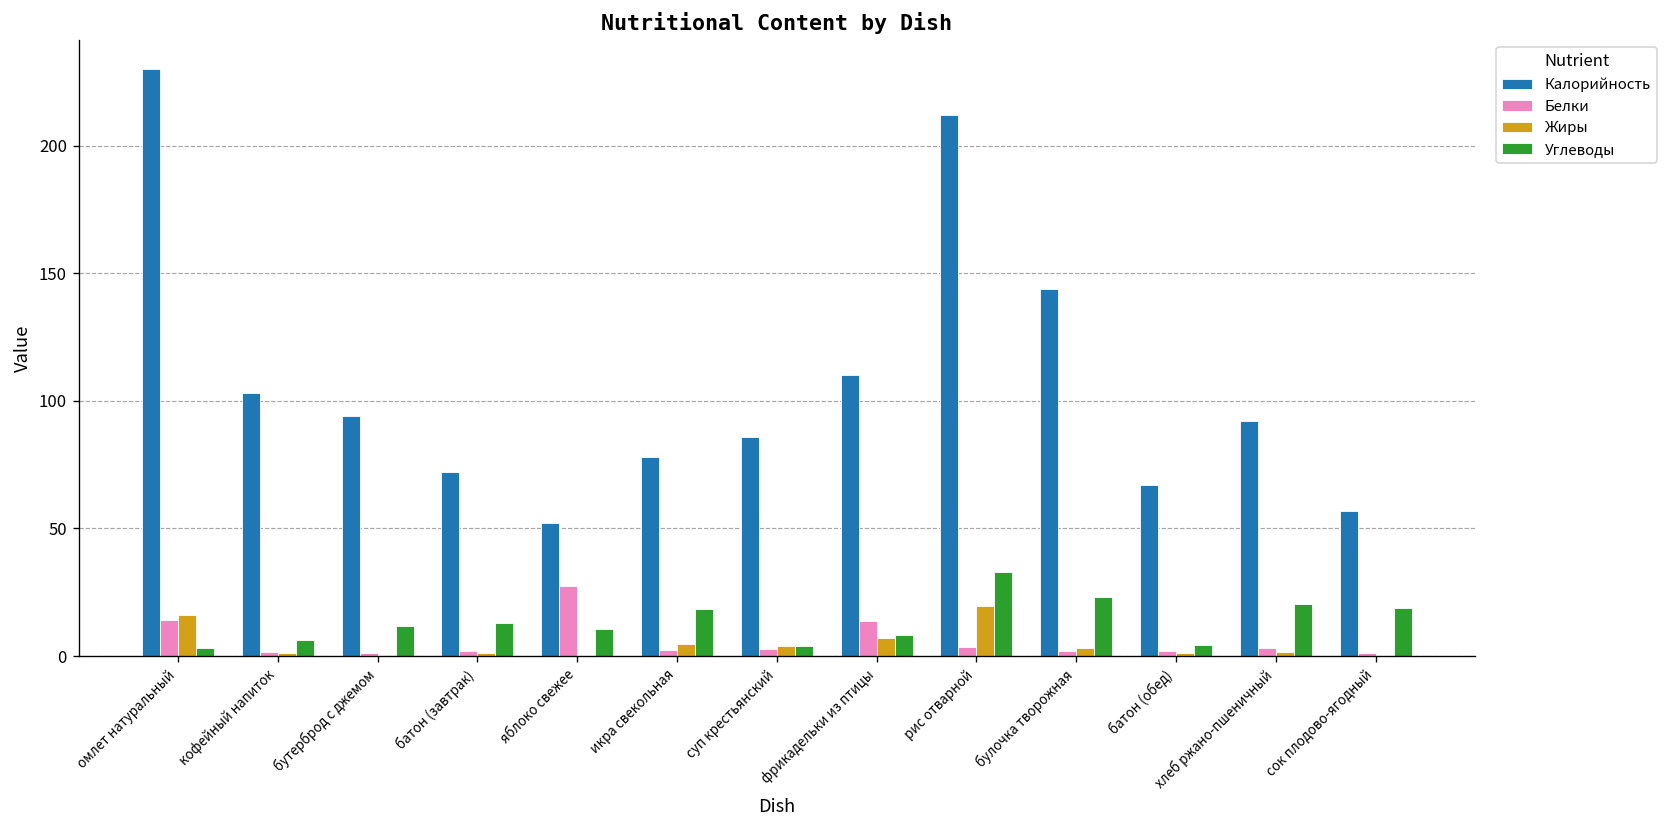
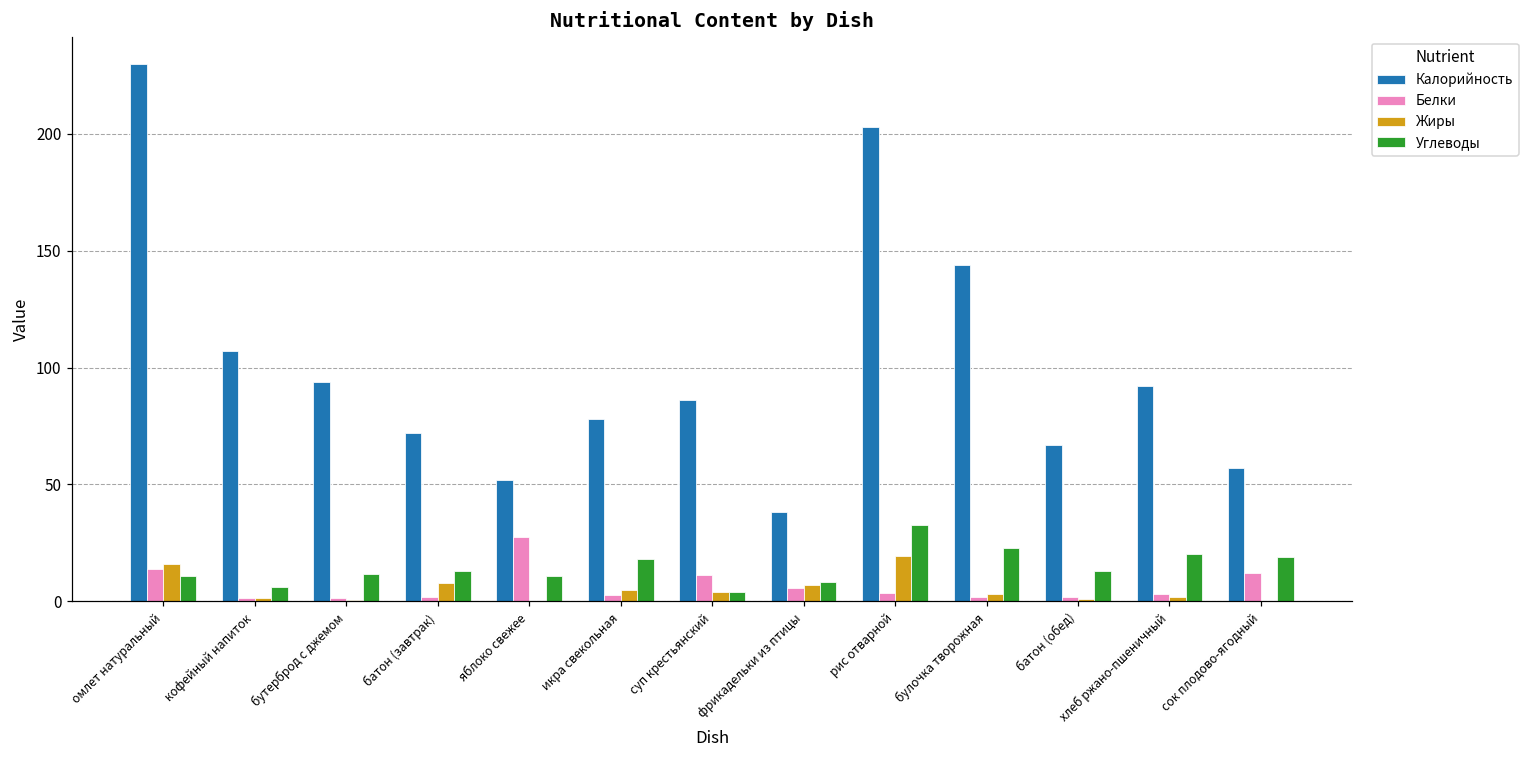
  {
    "Калорийность": {
      "омлет натуральный": 230,
-     "кофейный напиток": 103,
+     "кофейный напиток": 107,
      "бутерброд с джемом": 94,
      "батон (завтрак)": 72,
      "яблоко свежее": 52,
      "икра свекольная": 78,
      "суп крестьянский": 86,
-     "фрикадельки из птицы": 110,
-     "рис отварной": 212,
+     "фрикадельки из птицы": 38,
+     "рис отварной": 203,
      "булочка творожная": 144,
      "батон (обед)": 67,
      "хлеб ржано-пшеничный": 92,
      "сок плодово-ягодный": 57
    },
    "Белки": {
      "омлет натуральный": 14,
      "кофейный напиток": 2,
      "бутерброд с джемом": 1,
      "батон (завтрак)": 2,
      "яблоко свежее": 27,
      "икра свекольная": 3,
-     "суп крестьянский": 3,
-     "фрикадельки из птицы": 14,
+     "суп крестьянский": 11,
+     "фрикадельки из птицы": 6,
      "рис отварной": 4,
      "булочка творожная": 2,
      "батон (обед)": 2,
      "хлеб ржано-пшеничный": 3,
-     "сок плодово-ягодный": 1
+     "сок плодово-ягодный": 12
    },
    "Жиры": {
      "омлет натуральный": 16,
      "кофейный напиток": 1,
-     "батон (завтрак)": 1,
+     "батон (завтрак)": 8,
      "яблоко свежее": 0,
      "икра свекольная": 5,
      "суп крестьянский": 4,
      "фрикадельки из птицы": 7,
      "рис отварной": 20,
      "булочка творожная": 3,
      "хлеб ржано-пшеничный": 2,
      "сок плодово-ягодный": 0
    },
    "Углеводы": {
-     "омлет натуральный": 3,
+     "омлет натуральный": 11,
      "кофейный напиток": 6,
      "бутерброд с джемом": 12,
      "батон (завтрак)": 13,
      "яблоко свежее": 11,
      "икра свекольная": 18,
      "суп крестьянский": 4,
      "фрикадельки из птицы": 8,
      "рис отварной": 33,
      "булочка творожная": 23,
-     "батон (обед)": 4,
+     "батон (обед)": 13,
      "хлеб ржано-пшеничный": 20,
      "сок плодово-ягодный": 19
    }
  }
